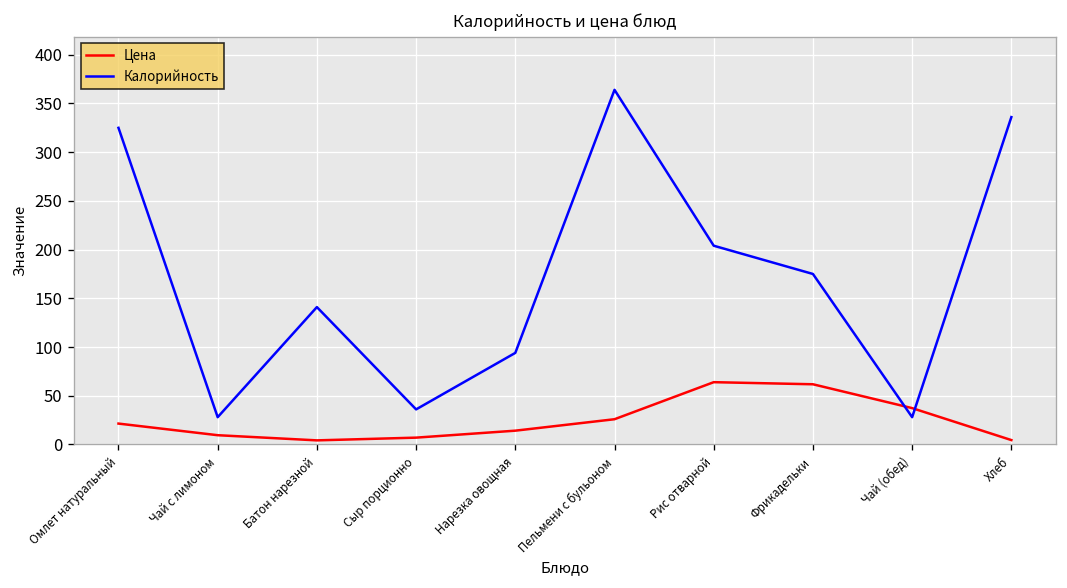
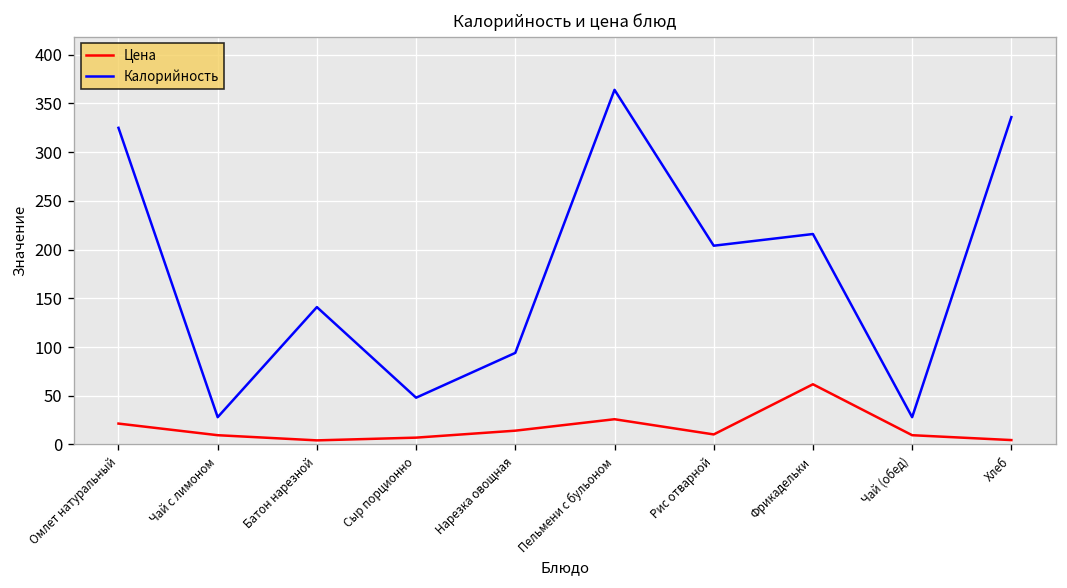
  {
    "Цена": {
      "Омлет натуральный": 20,
      "Чай с лимоном": 10,
      "Батон нарезной": 0,
      "Сыр порционно": 10,
      "Нарезка овощная": 10,
      "Пельмени с бульоном": 30,
-     "Рис отварной": 60,
+     "Рис отварной": 10,
      "Фрикадельки": 60,
-     "Чай (обед)": 40,
+     "Чай (обед)": 10,
      "Хлеб": 0
    },
    "Калорийность": {
      "Омлет натуральный": 330,
      "Чай с лимоном": 30,
      "Батон нарезной": 140,
-     "Сыр порционно": 40,
+     "Сыр порционно": 50,
      "Нарезка овощная": 90,
      "Пельмени с бульоном": 360,
      "Рис отварной": 200,
-     "Фрикадельки": 180,
+     "Фрикадельки": 220,
      "Чай (обед)": 30,
      "Хлеб": 340
    }
  }
